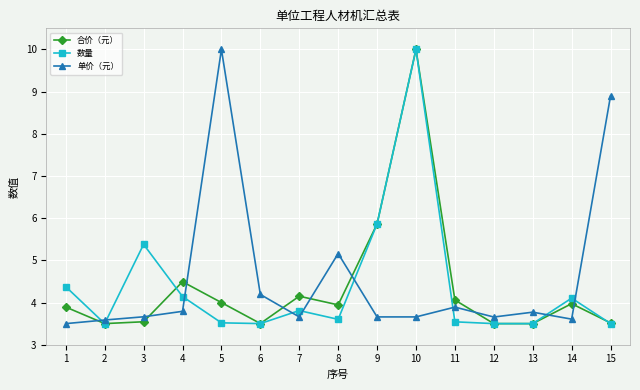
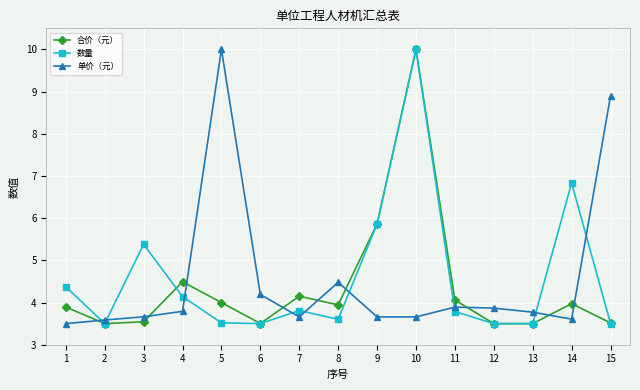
  {
    "合价（元）": {
      "1": 3.9,
      "3": 3.5,
      "4": 4.5,
      "5": 4.0,
      "7": 4.1,
      "8": 3.9,
      "11": 4.1,
      "14": 4.0
    },
    "数量": {
      "1": 4.4,
      "3": 5.4,
      "4": 4.1,
      "5": 3.5,
      "7": 3.8,
      "8": 3.6,
-     "11": 3.5,
-     "14": 4.1
+     "11": 3.8,
+     "14": 6.8
    },
    "单价（元）": {
      "1": 3.5,
      "2": 3.6,
      "3": 3.7,
      "4": 3.8,
      "5": 10.0,
      "6": 4.2,
      "7": 3.7,
-     "8": 5.2,
+     "8": 4.5,
      "9": 3.7,
      "10": 3.7,
      "11": 3.9,
-     "12": 3.7,
+     "12": 3.9,
      "13": 3.8,
      "14": 3.6,
      "15": 8.9
    }
  }
